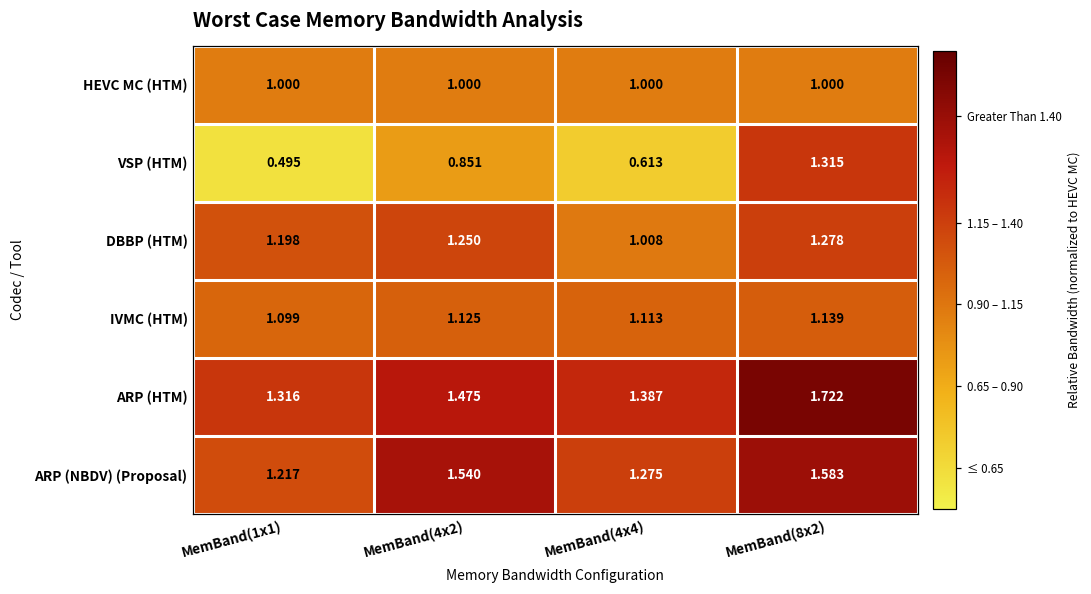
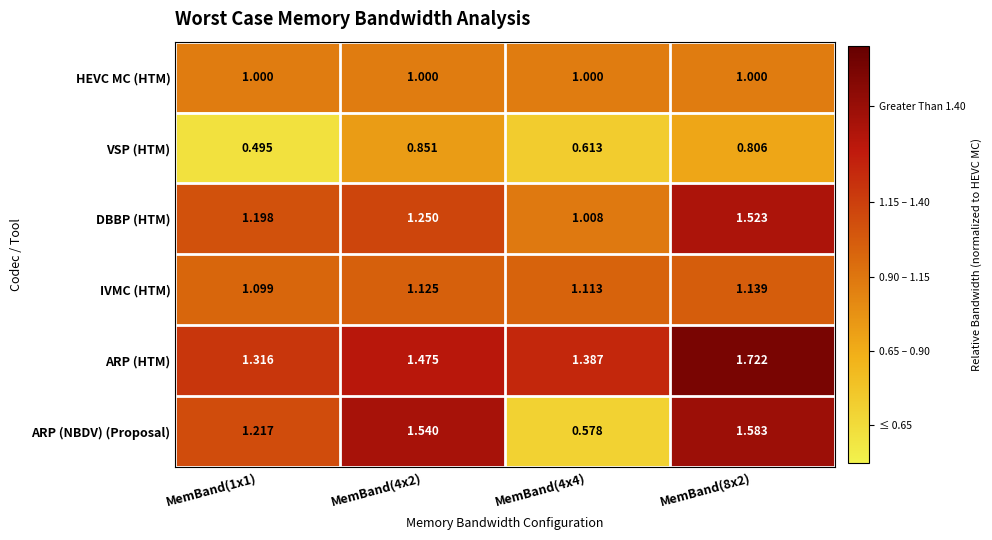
  {
    "HEVC MC (HTM)": {
      "MemBand(1x1)": 1.000,
      "MemBand(4x2)": 1.000,
      "MemBand(4x4)": 1.000,
      "MemBand(8x2)": 1.000
    },
    "VSP (HTM)": {
      "MemBand(1x1)": 0.495,
      "MemBand(4x2)": 0.851,
      "MemBand(4x4)": 0.613,
-     "MemBand(8x2)": 1.315
+     "MemBand(8x2)": 0.806
    },
    "DBBP (HTM)": {
      "MemBand(1x1)": 1.198,
      "MemBand(4x2)": 1.250,
      "MemBand(4x4)": 1.008,
-     "MemBand(8x2)": 1.278
+     "MemBand(8x2)": 1.523
    },
    "IVMC (HTM)": {
      "MemBand(1x1)": 1.099,
      "MemBand(4x2)": 1.125,
      "MemBand(4x4)": 1.113,
      "MemBand(8x2)": 1.139
    },
    "ARP (HTM)": {
      "MemBand(1x1)": 1.316,
      "MemBand(4x2)": 1.475,
      "MemBand(4x4)": 1.387,
      "MemBand(8x2)": 1.722
    },
    "ARP (NBDV) (Proposal)": {
      "MemBand(1x1)": 1.217,
      "MemBand(4x2)": 1.540,
-     "MemBand(4x4)": 1.275,
+     "MemBand(4x4)": 0.578,
      "MemBand(8x2)": 1.583
    }
  }
